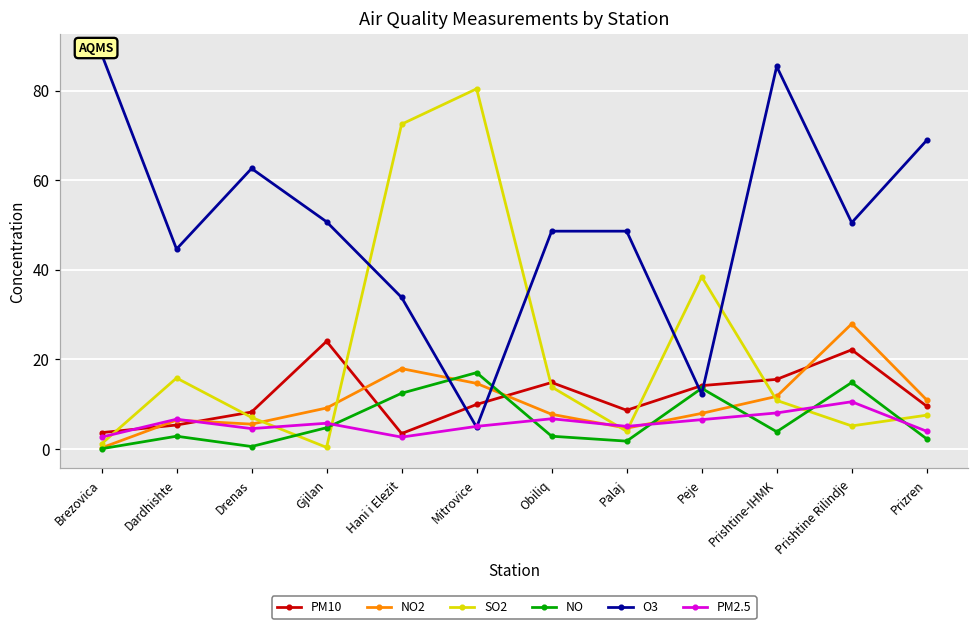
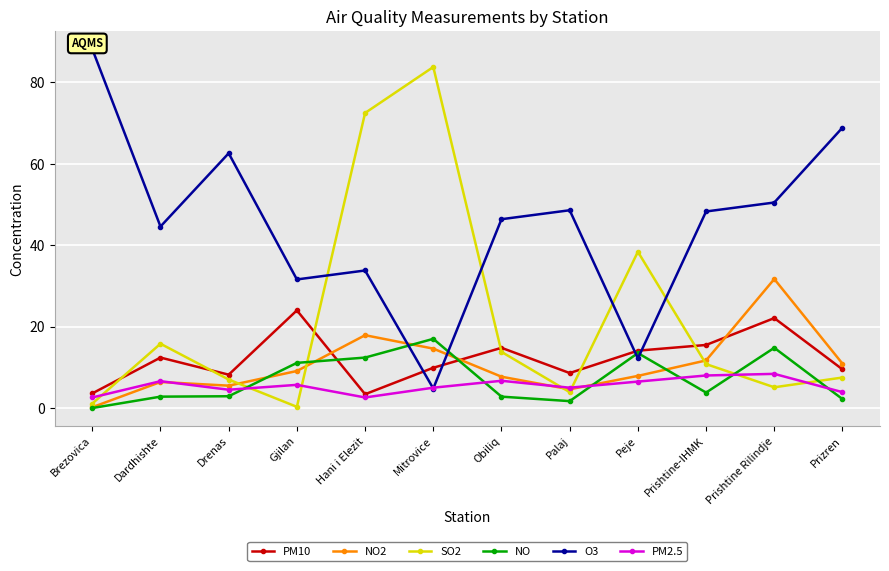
  {
    "PM10": {
      "Brezovica": 4,
-     "Dardhishte": 5,
+     "Dardhishte": 12,
      "Drenas": 8,
      "Gjilan": 24,
      "Hani i Elezit": 3,
      "Mitrovice": 10,
      "Obiliq": 15,
      "Palaj": 9,
      "Prishtine-IHMK": 16,
      "Prishtine Rilindje": 22,
      "Prizren": 10
    },
    "NO2": {
      "Drenas": 6,
      "Gjilan": 9,
      "Hani i Elezit": 18,
      "Mitrovice": 15,
      "Obiliq": 8,
      "Peje": 8,
      "Prishtine-IHMK": 12,
-     "Prishtine Rilindje": 28,
+     "Prishtine Rilindje": 32,
      "Prizren": 11
    },
    "SO2": {
      "Brezovica": 1,
      "Dardhishte": 16,
      "Drenas": 7,
      "Gjilan": 0,
      "Hani i Elezit": 73,
-     "Mitrovice": 80,
+     "Mitrovice": 84,
      "Obiliq": 14,
      "Palaj": 4,
      "Peje": 38,
      "Prishtine-IHMK": 11,
      "Prishtine Rilindje": 5,
      "Prizren": 8
    },
    "NO": {
      "Dardhishte": 3,
-     "Drenas": 1,
-     "Gjilan": 5,
+     "Drenas": 3,
+     "Gjilan": 11,
      "Hani i Elezit": 12,
      "Mitrovice": 17,
      "Obiliq": 3,
      "Palaj": 2,
      "Prishtine-IHMK": 4,
      "Prishtine Rilindje": 15,
      "Prizren": 2
    },
    "O3": {
      "Dardhishte": 45,
      "Drenas": 63,
-     "Gjilan": 51,
+     "Gjilan": 32,
      "Hani i Elezit": 34,
-     "Obiliq": 49,
+     "Obiliq": 46,
      "Palaj": 49,
      "Peje": 12,
-     "Prishtine-IHMK": 85,
+     "Prishtine-IHMK": 48,
      "Prishtine Rilindje": 51,
      "Prizren": 69
    },
    "PM2.5": {
      "Brezovica": 3,
      "Drenas": 5,
      "Gjilan": 6,
      "Hani i Elezit": 3,
      "Obiliq": 7,
      "Peje": 7,
      "Prishtine-IHMK": 8,
-     "Prishtine Rilindje": 11,
+     "Prishtine Rilindje": 8,
      "Prizren": 4
    }
  }
